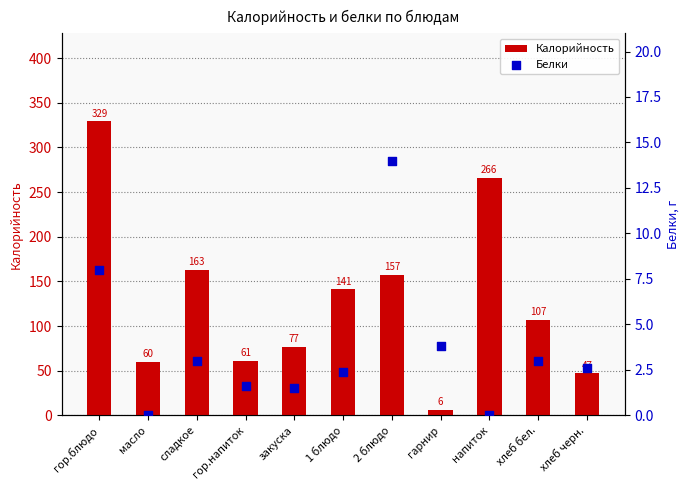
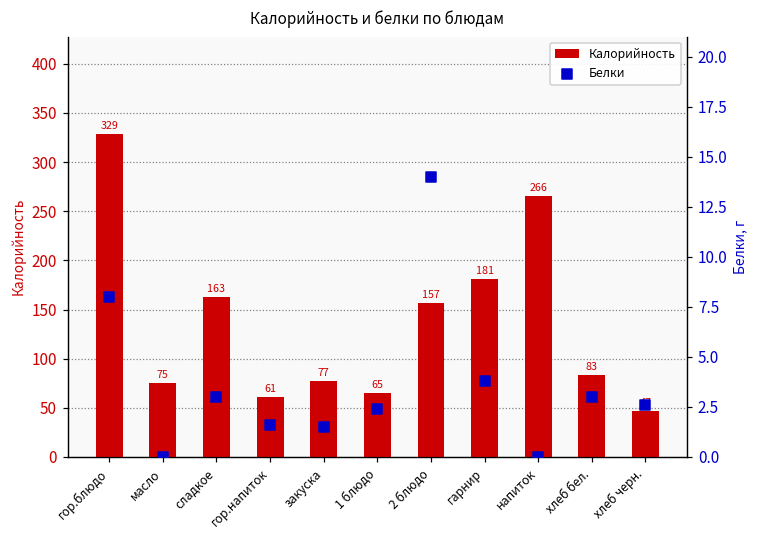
  {
    "Калорийность": {
      "гор.блюдо": 329,
-     "масло": 60,
+     "масло": 75,
      "сладкое": 163,
      "гор.напиток": 61,
      "закуска": 77,
-     "1 блюдо": 141,
+     "1 блюдо": 65,
      "2 блюдо": 157,
-     "гарнир": 6,
+     "гарнир": 181,
      "напиток": 266,
-     "хлеб бел.": 107
+     "хлеб бел.": 83
    }
  }
